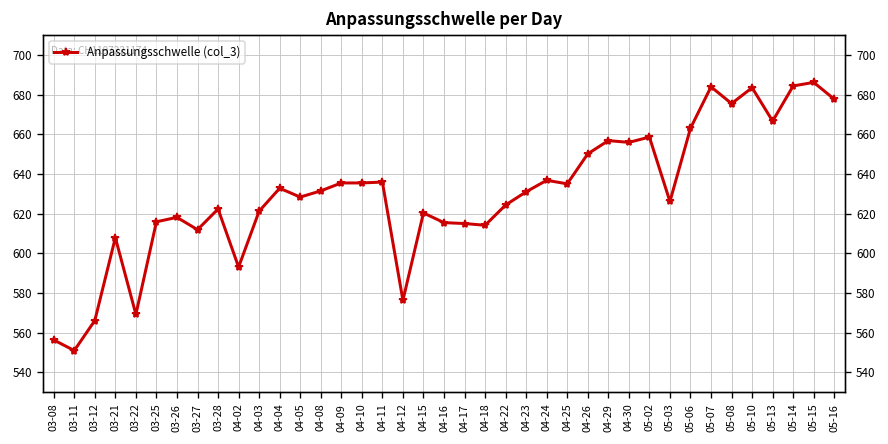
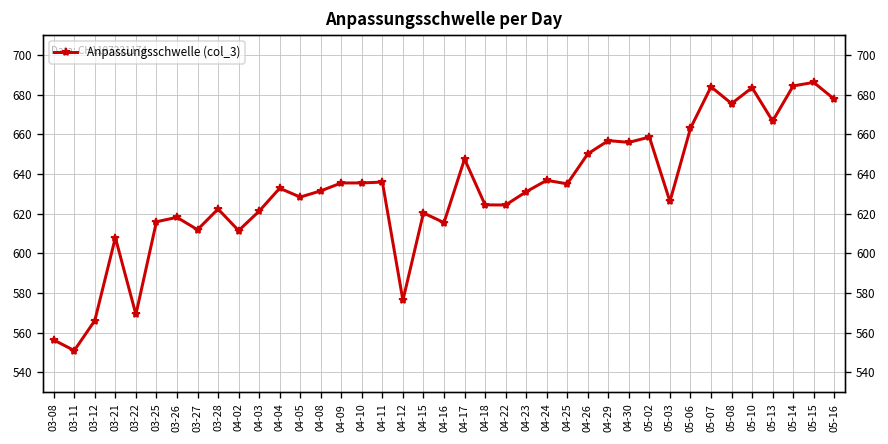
  {
    "03-08": 556,
    "03-11": 551,
    "03-12": 566,
    "03-21": 608,
    "03-22": 569,
    "03-25": 616,
    "03-26": 618,
    "03-27": 612,
    "03-28": 622,
-   "04-02": 593,
+   "04-02": 611,
    "04-03": 621,
    "04-04": 633,
    "04-05": 628,
    "04-08": 631,
    "04-09": 635,
    "04-10": 635,
    "04-11": 636,
    "04-12": 576,
    "04-15": 620,
    "04-16": 615,
-   "04-17": 615,
-   "04-18": 614,
+   "04-17": 648,
+   "04-18": 624,
    "04-22": 624,
    "04-23": 631,
    "04-24": 637,
    "04-25": 635,
    "04-26": 650,
    "04-29": 657,
    "04-30": 656,
    "05-02": 659,
    "05-03": 626,
    "05-06": 663,
    "05-07": 684,
    "05-08": 676,
    "05-10": 684,
    "05-13": 667,
    "05-14": 684,
    "05-15": 686,
    "05-16": 678
  }
